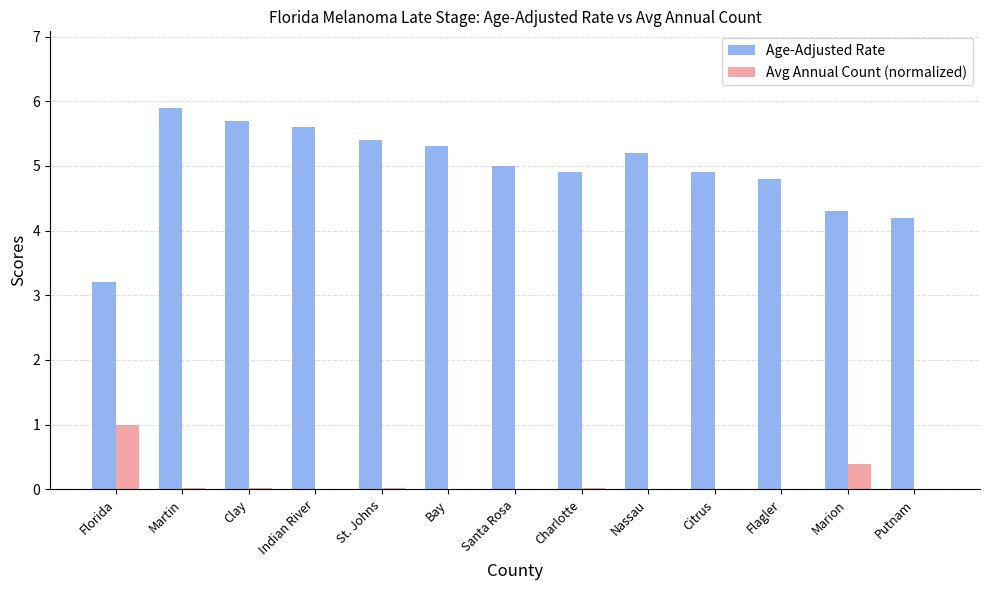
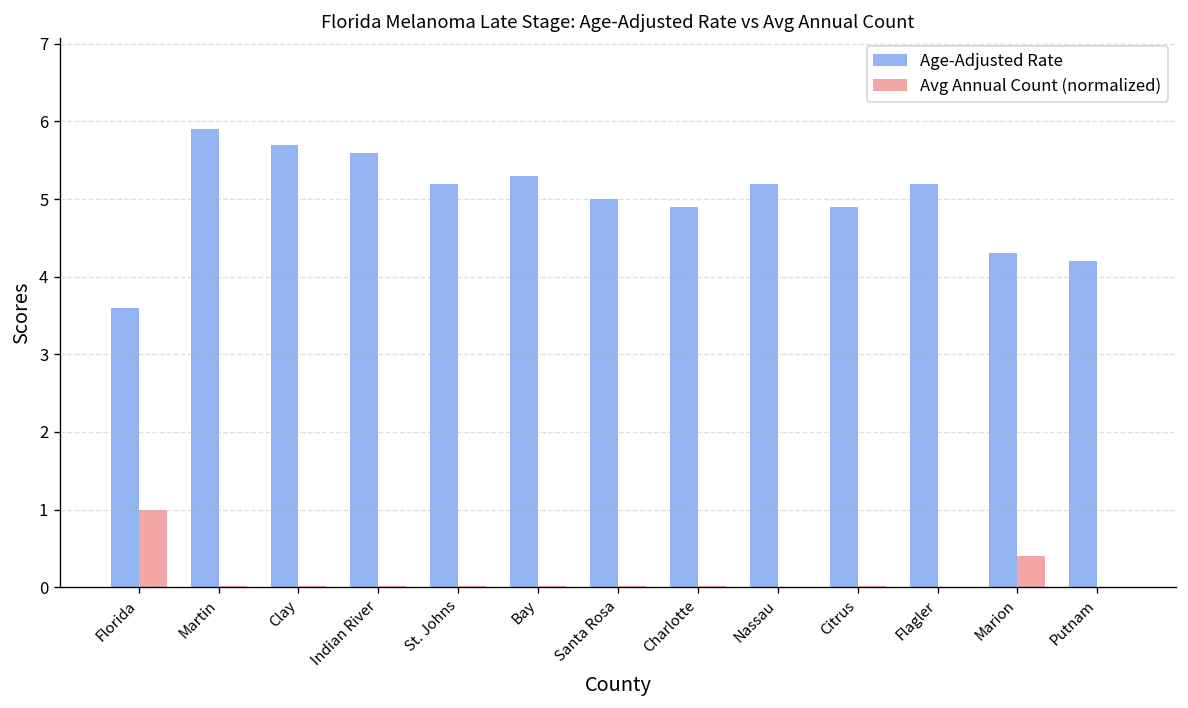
  {
    "Age-Adjusted Rate": {
-     "Florida": 3.2,
+     "Florida": 3.6,
      "Martin": 5.9,
      "Clay": 5.7,
      "Indian River": 5.6,
-     "St. Johns": 5.4,
+     "St. Johns": 5.2,
      "Bay": 5.3,
      "Santa Rosa": 5.0,
      "Charlotte": 4.9,
      "Nassau": 5.2,
      "Citrus": 4.9,
-     "Flagler": 4.8,
+     "Flagler": 5.2,
      "Marion": 4.3,
      "Putnam": 4.2
    },
    "Avg Annual Count (normalized)": {
      "Florida": 1.0,
      "Marion": 0.4
    }
  }
